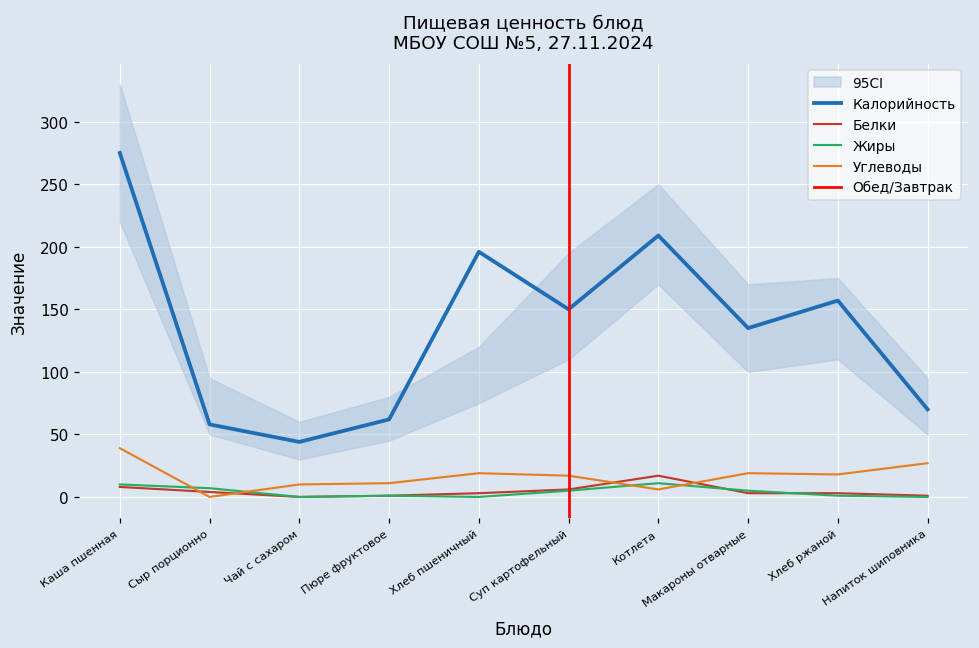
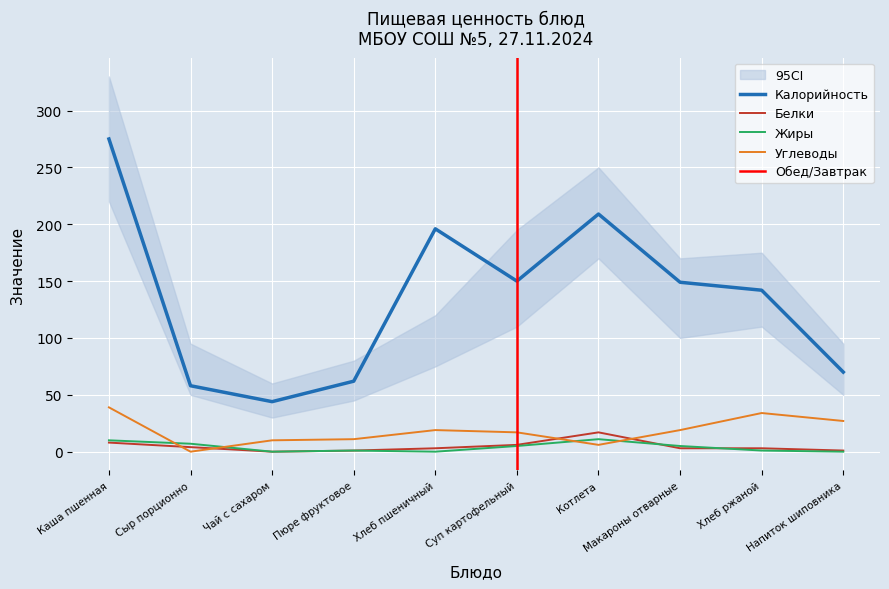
  {
    "Калорийность": {
      "Каша пшенная": 275,
      "Сыр порционно": 58,
      "Чай с сахаром": 44,
      "Пюре фруктовое": 62,
      "Хлеб пшеничный": 196,
      "Суп картофельный": 150,
      "Котлета": 209,
-     "Макароны отварные": 135,
-     "Хлеб ржаной": 157,
+     "Макароны отварные": 149,
+     "Хлеб ржаной": 142,
      "Напиток шиповника": 70
    },
    "Белки": {
      "Сыр порционно": 4,
      "Хлеб пшеничный": 3,
      "Котлета": 17
    },
    "Жиры": {
      "Сыр порционно": 7,
      "Хлеб пшеничный": 0,
      "Котлета": 11
    },
    "Углеводы": {
      "Каша пшенная": 39,
      "Сыр порционно": 0,
      "Чай с сахаром": 10,
      "Пюре фруктовое": 11,
      "Хлеб пшеничный": 19,
      "Суп картофельный": 17,
      "Котлета": 6,
      "Макароны отварные": 19,
-     "Хлеб ржаной": 18,
+     "Хлеб ржаной": 34,
      "Напиток шиповника": 27
    }
  }
